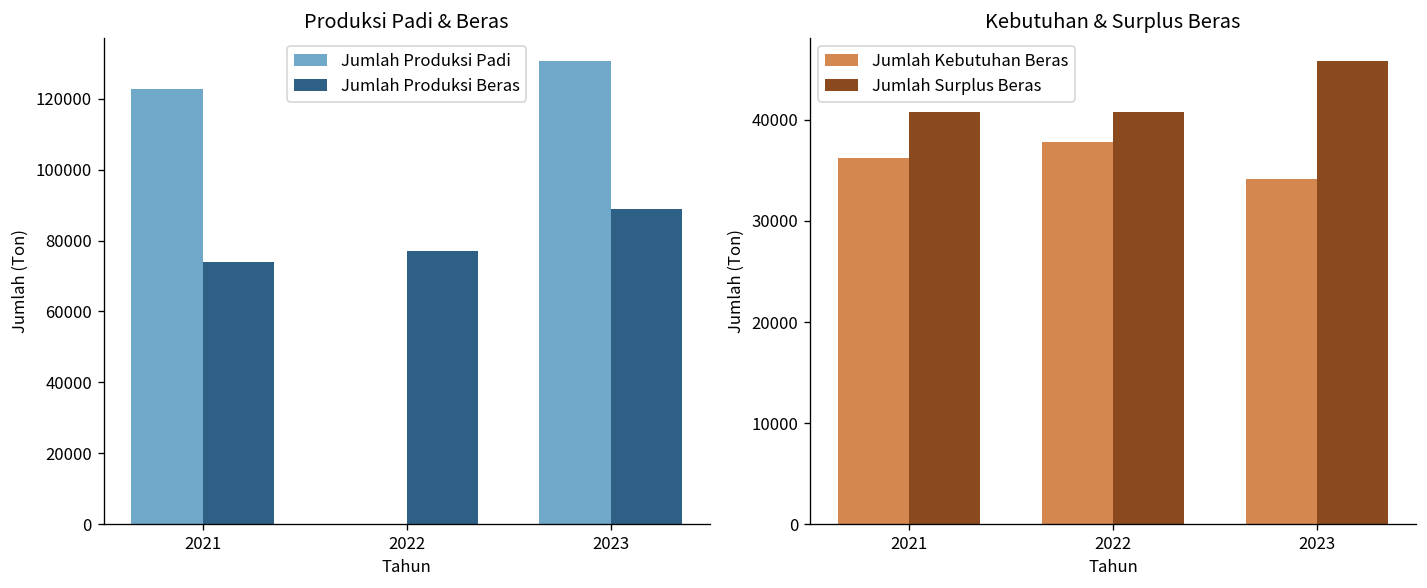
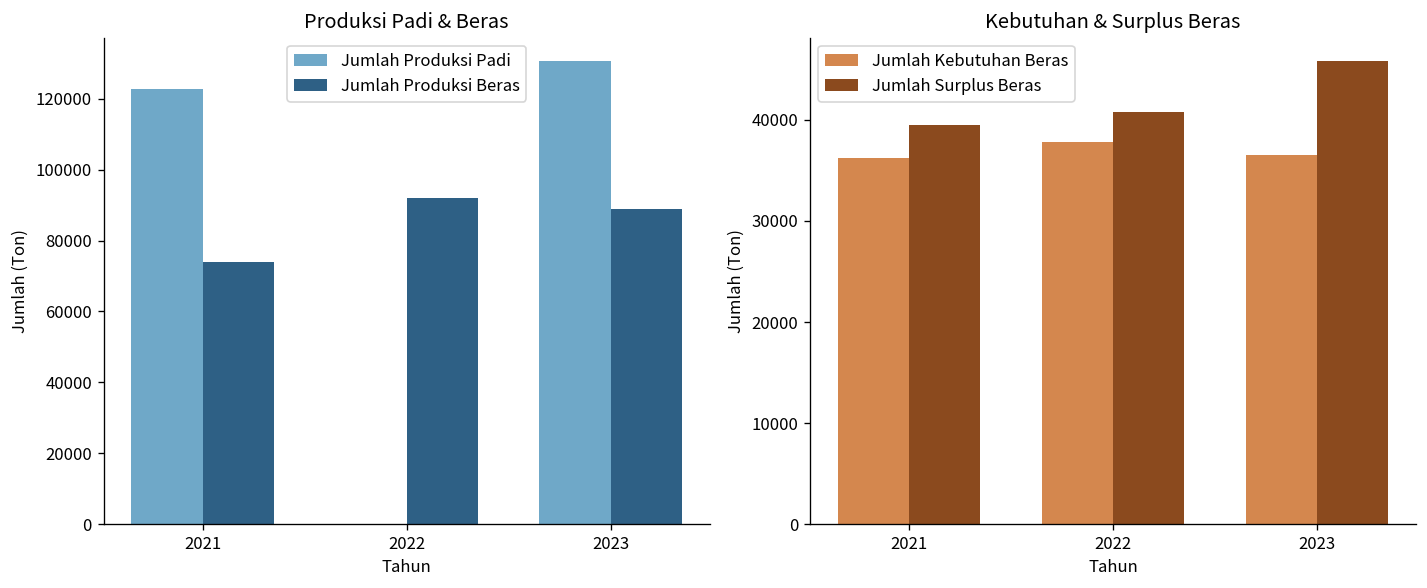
  {
    "Produksi Padi & Beras": {
      "Jumlah Produksi Padi": {
        "2021": 123000,
        "2022": 0,
        "2023": 131000
      },
      "Jumlah Produksi Beras": {
        "2021": 74000,
-       "2022": 77000,
+       "2022": 92000,
        "2023": 89000
      }
    },
    "Kebutuhan & Surplus Beras": {
      "Jumlah Kebutuhan Beras": {
        "2021": 36000,
        "2022": 38000,
-       "2023": 34000
+       "2023": 37000
      },
      "Jumlah Surplus Beras": {
-       "2021": 41000,
+       "2021": 40000,
        "2022": 41000,
        "2023": 46000
      }
    }
  }
